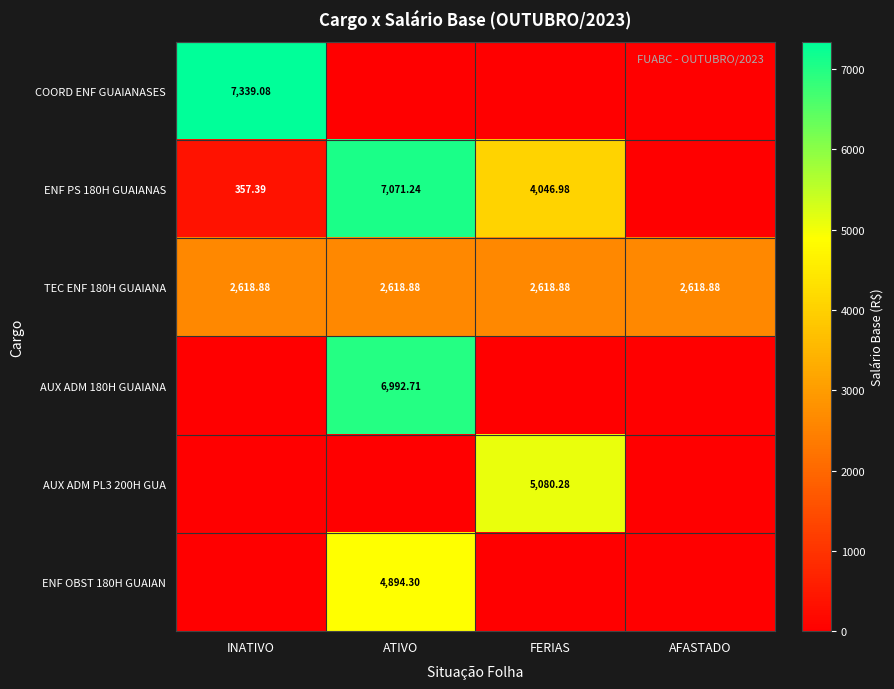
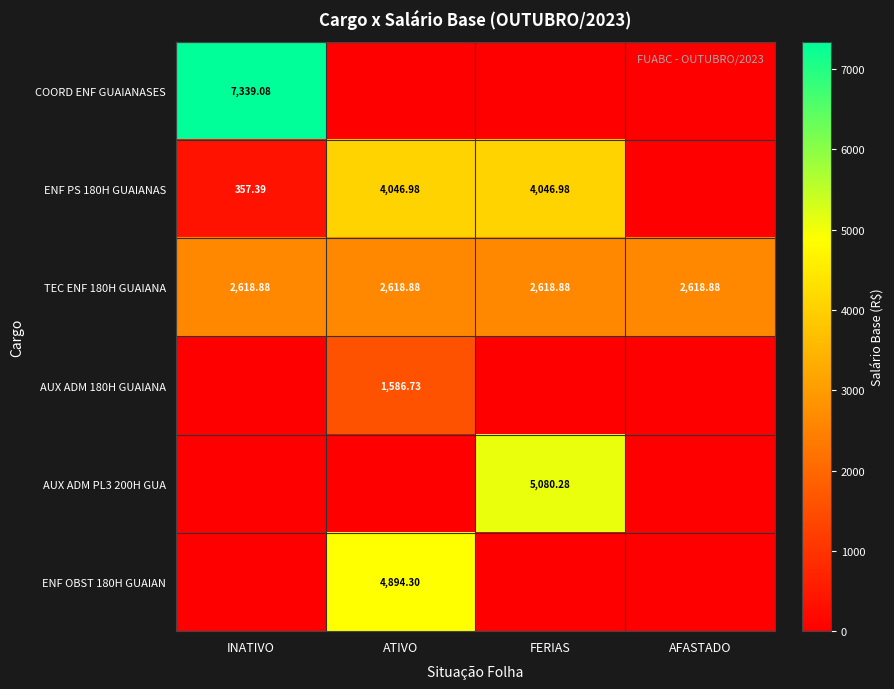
  {
    "COORD ENF GUAIANASES": {
      "INATIVO": "7,339.08",
      "AFASTADO": "2023"
    },
    "ENF PS 180H GUAIANAS": {
      "INATIVO": "357.39",
-     "ATIVO": "7,071.24",
+     "ATIVO": "4,046.98",
      "FERIAS": "4,046.98"
    },
    "TEC ENF 180H GUAIANA": {
      "INATIVO": "2,618.88",
      "ATIVO": "2,618.88",
      "FERIAS": "2,618.88",
      "AFASTADO": "2,618.88"
    },
    "AUX ADM 180H GUAIANA": {
-     "ATIVO": "6,992.71"
+     "ATIVO": "1,586.73"
    },
    "AUX ADM PL3 200H GUA": {
      "FERIAS": "5,080.28"
    },
    "ENF OBST 180H GUAIAN": {
      "ATIVO": "4,894.30"
    }
  }
